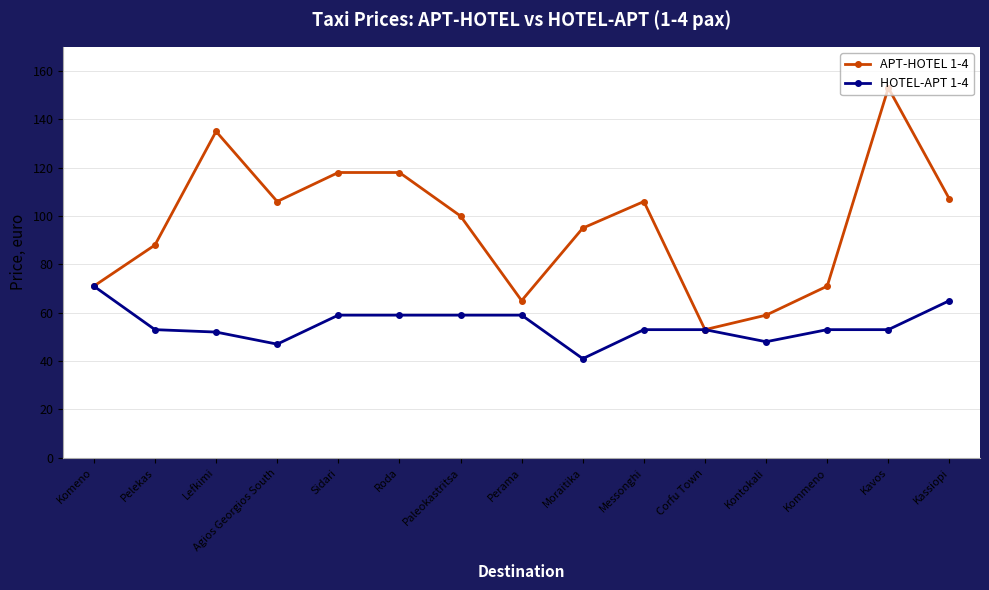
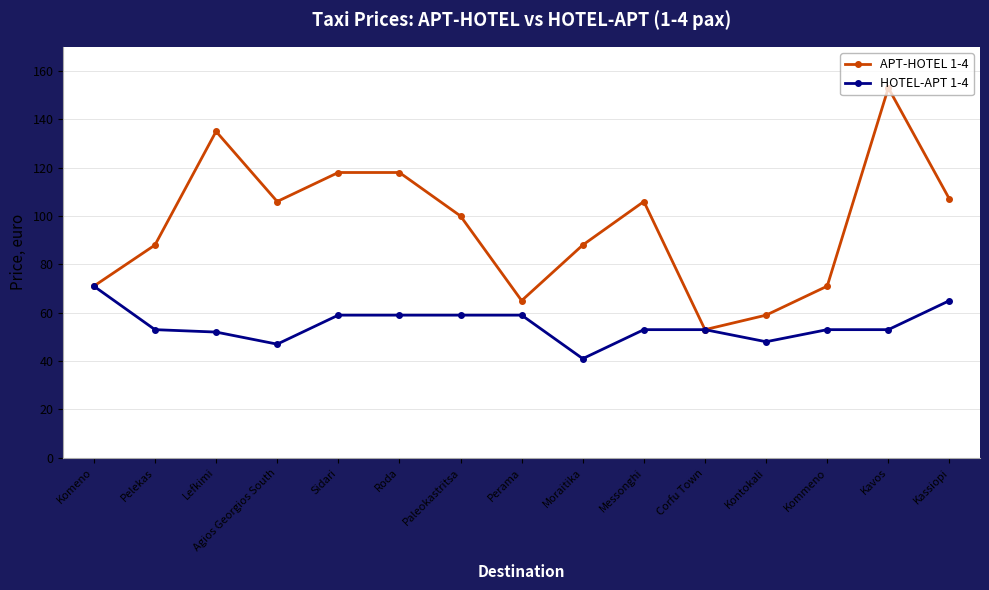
  {
    "APT-HOTEL 1-4": {
      "Pelekas": 88,
      "Lefkimi": 135,
      "Agios Georgios South": 106,
      "Sidari": 118,
      "Roda": 118,
      "Paleokastritsa": 100,
      "Perama": 65,
-     "Moraitika": 95,
+     "Moraitika": 88,
      "Messonghi": 106,
      "Kontokali": 59,
      "Kommeno": 71,
      "Kassiopi": 107
    },
    "HOTEL-APT 1-4": {
      "Pelekas": 53,
      "Lefkimi": 52,
      "Agios Georgios South": 47,
      "Sidari": 59,
      "Roda": 59,
      "Paleokastritsa": 59,
      "Perama": 59,
      "Moraitika": 41,
      "Messonghi": 53,
      "Kontokali": 48,
      "Kommeno": 53,
      "Kavos": 53,
      "Kassiopi": 65
    }
  }
